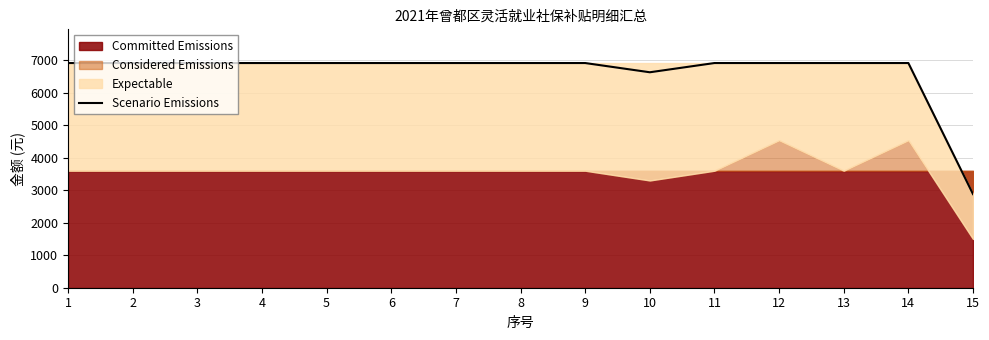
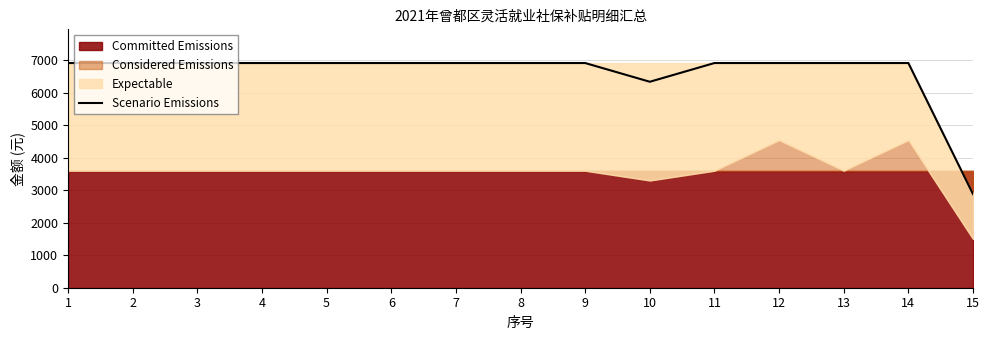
  {
    "Scenario Emissions": {
-     "10": 6600
+     "10": 6300
    },
    "Committed Emissions": {
      "12": 3600,
      "14": 3600
    }
  }
